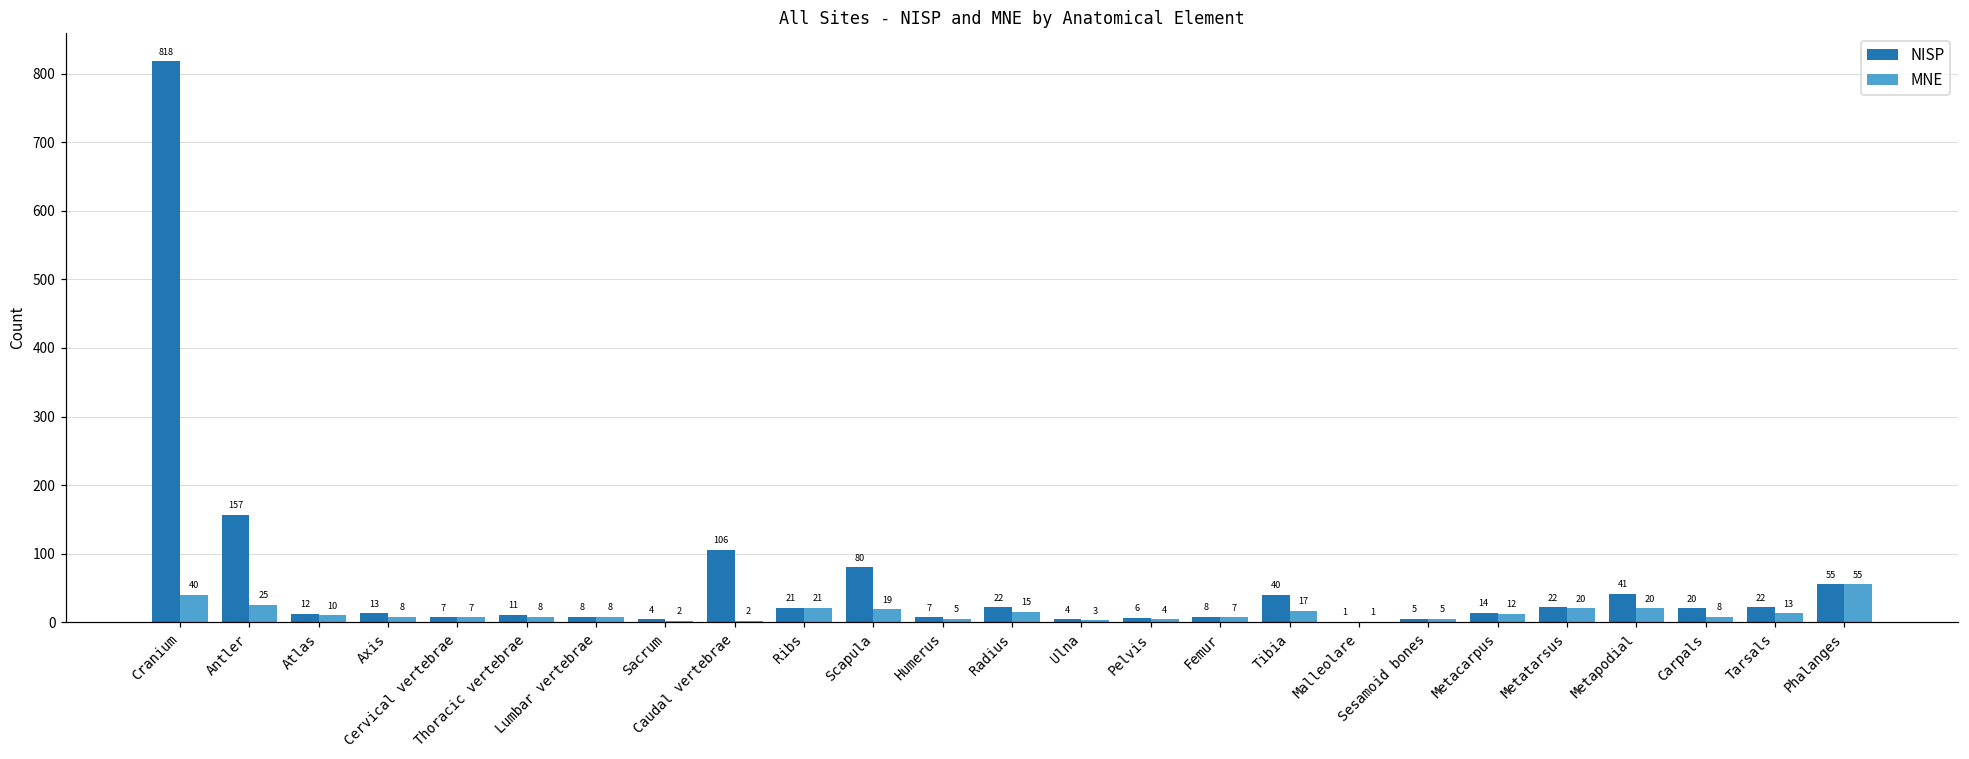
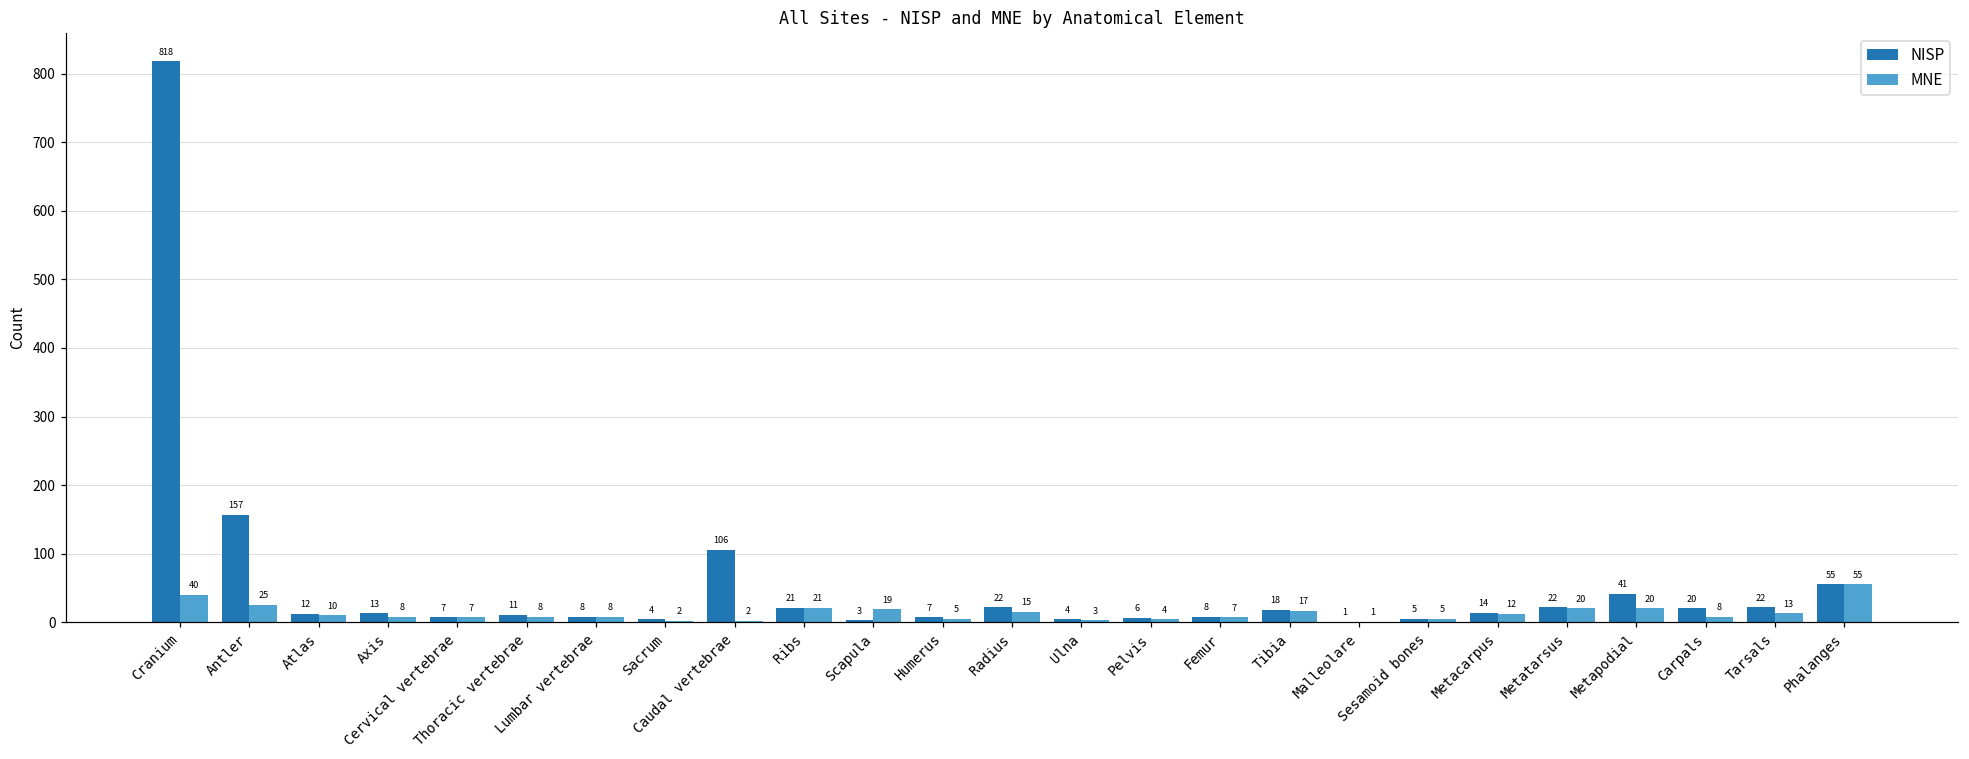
  {
    "NISP": {
      "Cranium": 818,
      "Antler": 157,
      "Atlas": 12,
      "Axis": 13,
      "Cervical vertebrae": 7,
      "Thoracic vertebrae": 11,
      "Lumbar vertebrae": 8,
      "Sacrum": 4,
      "Caudal vertebrae": 106,
      "Ribs": 21,
-     "Scapula": 80,
+     "Scapula": 3,
      "Humerus": 7,
      "Radius": 22,
      "Ulna": 4,
      "Pelvis": 6,
      "Femur": 8,
-     "Tibia": 40,
+     "Tibia": 18,
      "Malleolare": 1,
      "Sesamoid bones": 5,
      "Metacarpus": 14,
      "Metatarsus": 22,
      "Metapodial": 41,
      "Carpals": 20,
      "Tarsals": 22,
      "Phalanges": 55
    },
    "MNE": {
      "Cranium": 40,
      "Antler": 25,
      "Atlas": 10,
      "Axis": 8,
      "Cervical vertebrae": 7,
      "Thoracic vertebrae": 8,
      "Lumbar vertebrae": 8,
      "Sacrum": 2,
      "Caudal vertebrae": 2,
      "Ribs": 21,
      "Scapula": 19,
      "Humerus": 5,
      "Radius": 15,
      "Ulna": 3,
      "Pelvis": 4,
      "Femur": 7,
      "Tibia": 17,
      "Malleolare": 1,
      "Sesamoid bones": 5,
      "Metacarpus": 12,
      "Metatarsus": 20,
      "Metapodial": 20,
      "Carpals": 8,
      "Tarsals": 13,
      "Phalanges": 55
    }
  }
